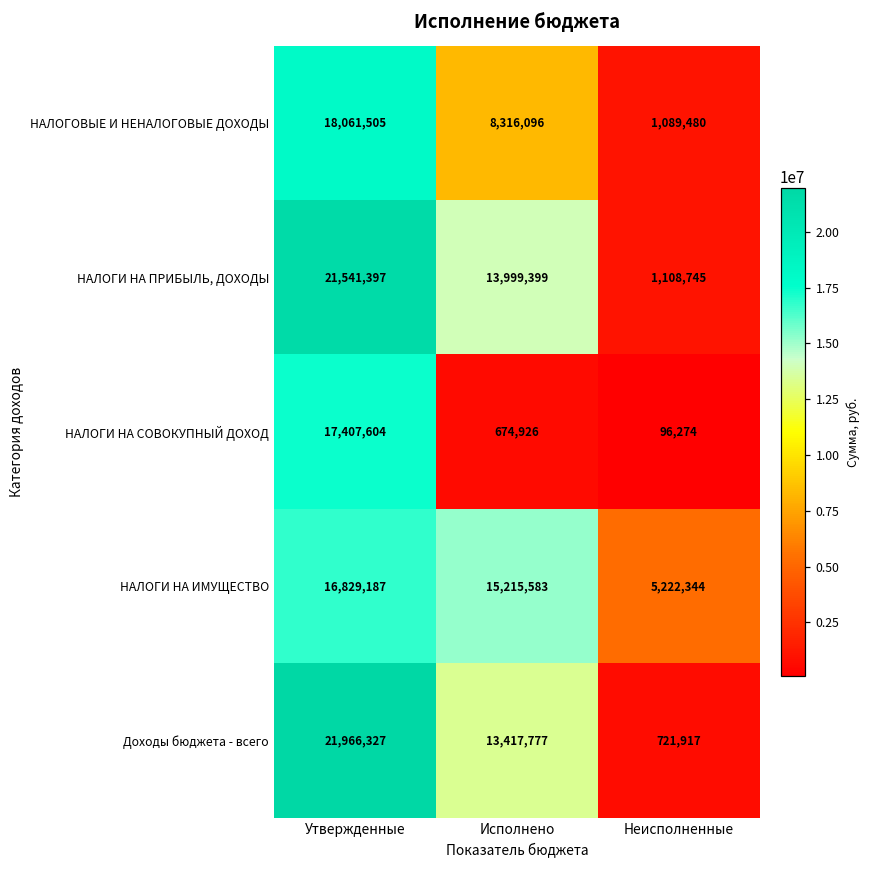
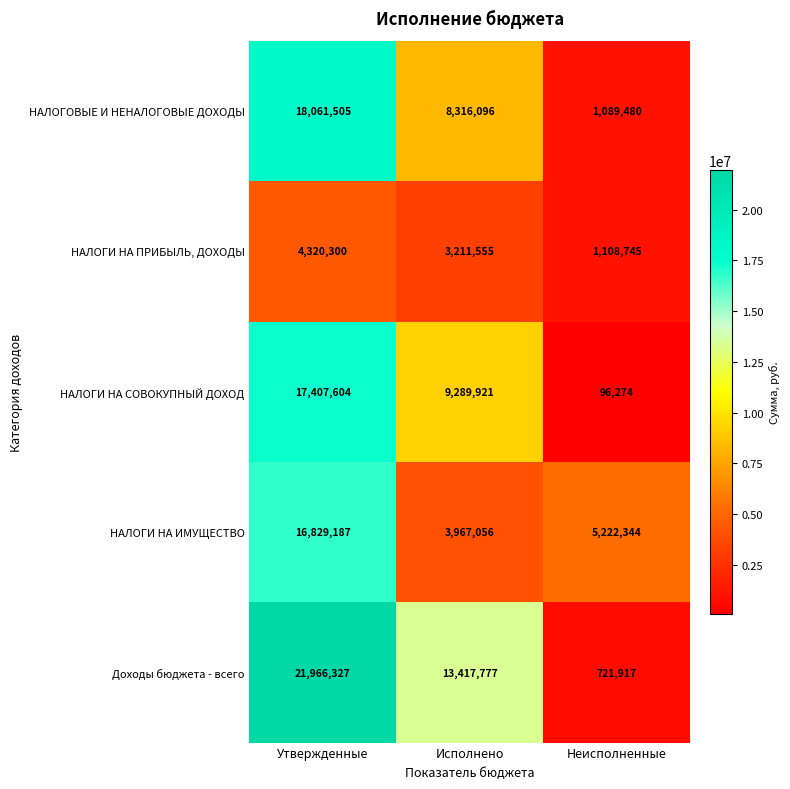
  {
    "НАЛОГОВЫЕ И НЕНАЛОГОВЫЕ ДОХОДЫ": {
      "Утвержденные": "18,061,505",
      "Исполнено": "8,316,096",
      "Неисполненные": "1,089,480"
    },
    "НАЛОГИ НА ПРИБЫЛЬ, ДОХОДЫ": {
-     "Утвержденные": "21,541,397",
-     "Исполнено": "13,999,399",
+     "Утвержденные": "4,320,300",
+     "Исполнено": "3,211,555",
      "Неисполненные": "1,108,745"
    },
    "НАЛОГИ НА СОВОКУПНЫЙ ДОХОД": {
      "Утвержденные": "17,407,604",
-     "Исполнено": "674,926",
+     "Исполнено": "9,289,921",
      "Неисполненные": "96,274"
    },
    "НАЛОГИ НА ИМУЩЕСТВО": {
      "Утвержденные": "16,829,187",
-     "Исполнено": "15,215,583",
+     "Исполнено": "3,967,056",
      "Неисполненные": "5,222,344"
    },
    "Доходы бюджета - всего": {
      "Утвержденные": "21,966,327",
      "Исполнено": "13,417,777",
      "Неисполненные": "721,917"
    }
  }
